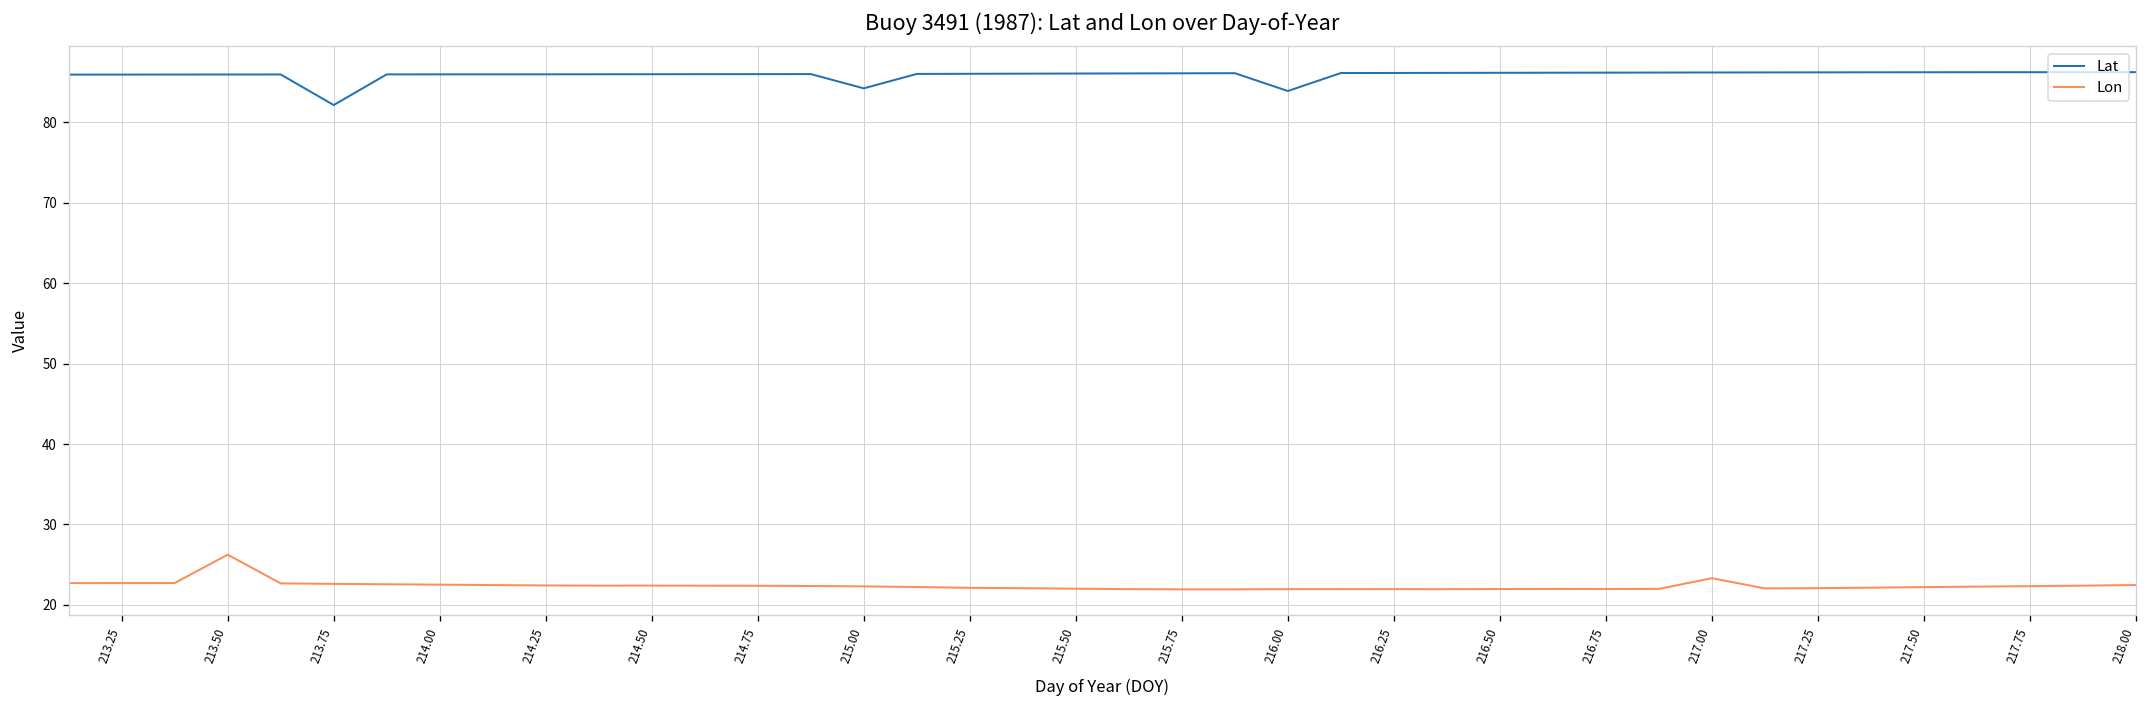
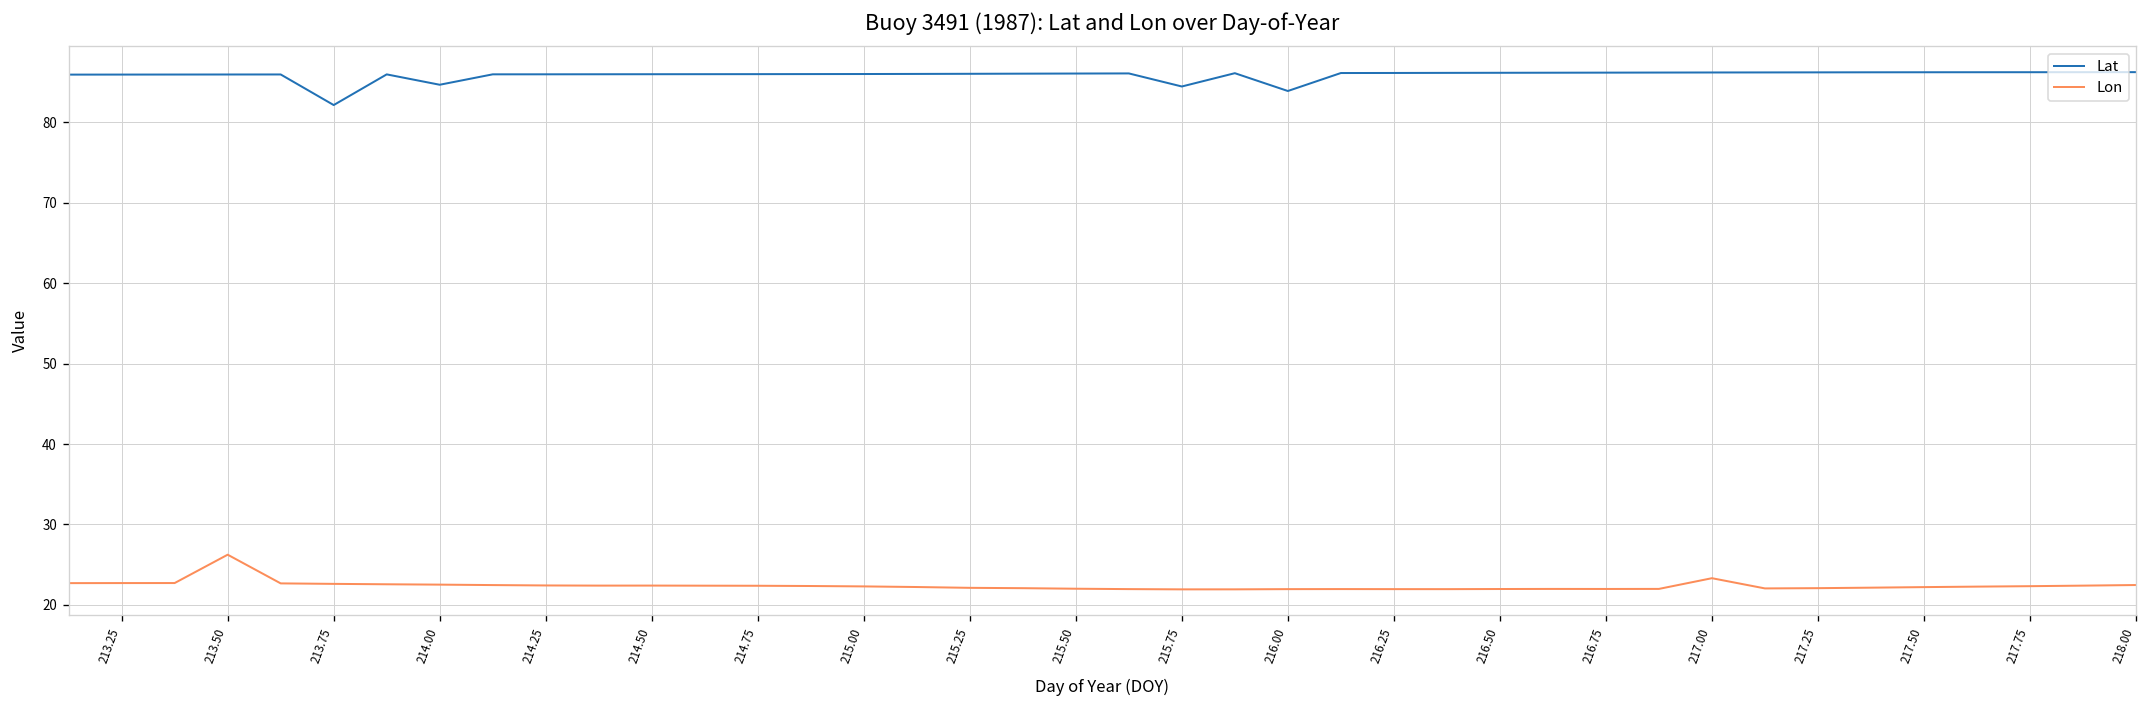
  {
    "Lat": {
      "213.25": 86,
      "213.50": 86,
      "213.75": 82,
-     "214.00": 86,
+     "214.00": 85,
      "214.25": 86,
      "214.50": 86,
      "214.75": 86,
-     "215.00": 84,
+     "215.00": 86,
      "215.25": 86,
      "215.50": 86,
-     "215.75": 86,
+     "215.75": 84,
      "216.00": 84,
      "216.25": 86,
      "216.50": 86,
      "216.75": 86,
      "217.00": 86,
      "217.25": 86,
      "217.50": 86,
      "217.75": 86,
      "218.00": 86
    },
    "Lon": {
      "213.25": 23,
      "213.50": 26,
      "213.75": 23,
      "214.00": 23,
      "214.25": 22,
      "214.50": 22,
      "214.75": 22,
      "215.00": 22,
      "215.25": 22,
      "215.50": 22,
      "215.75": 22,
      "216.00": 22,
      "216.25": 22,
      "216.50": 22,
      "216.75": 22,
      "217.00": 23,
      "217.25": 22,
      "217.50": 22,
      "217.75": 22,
      "218.00": 22
    }
  }
